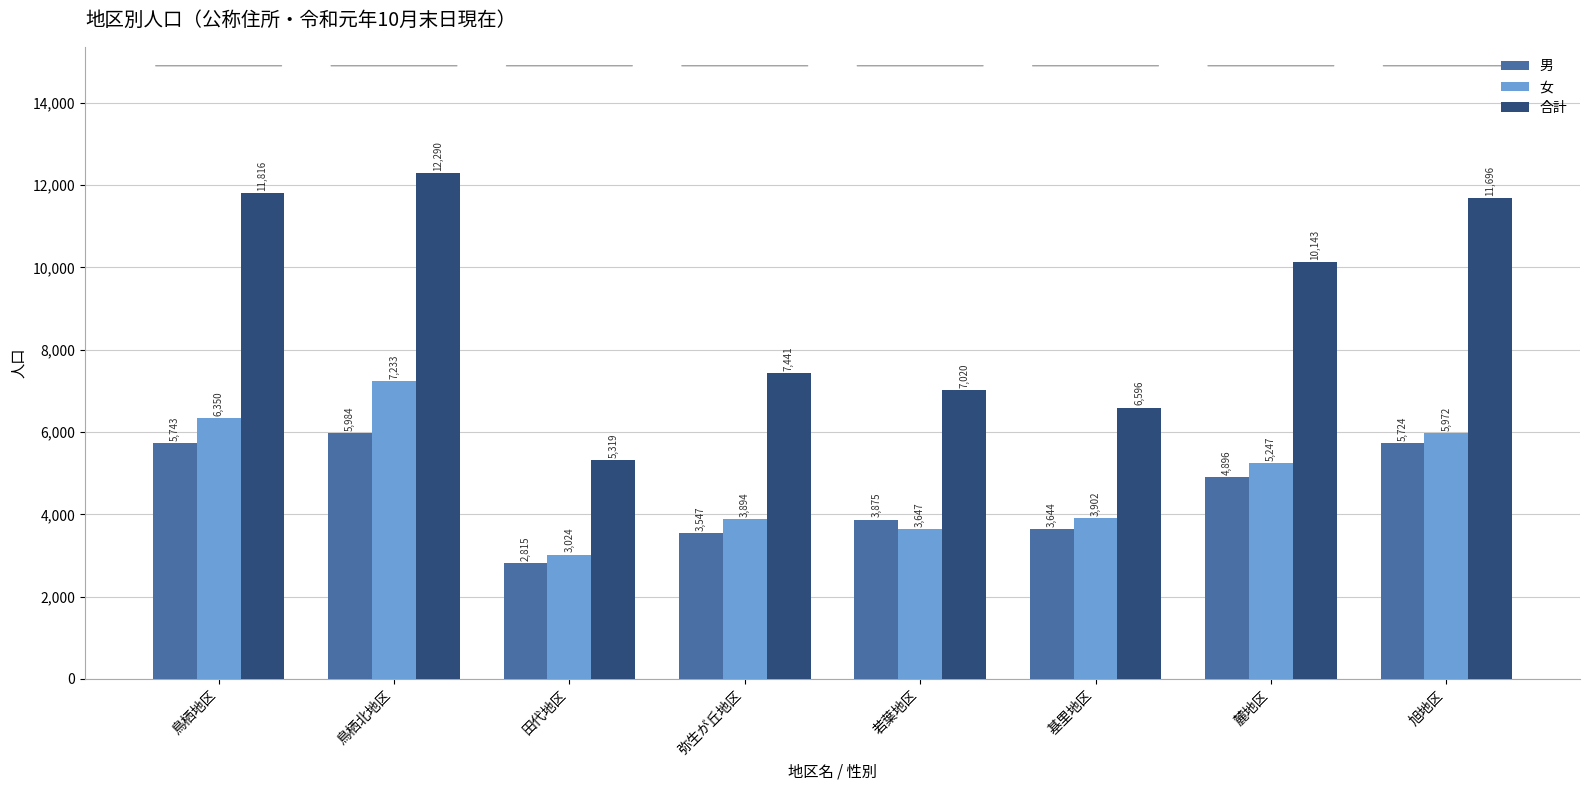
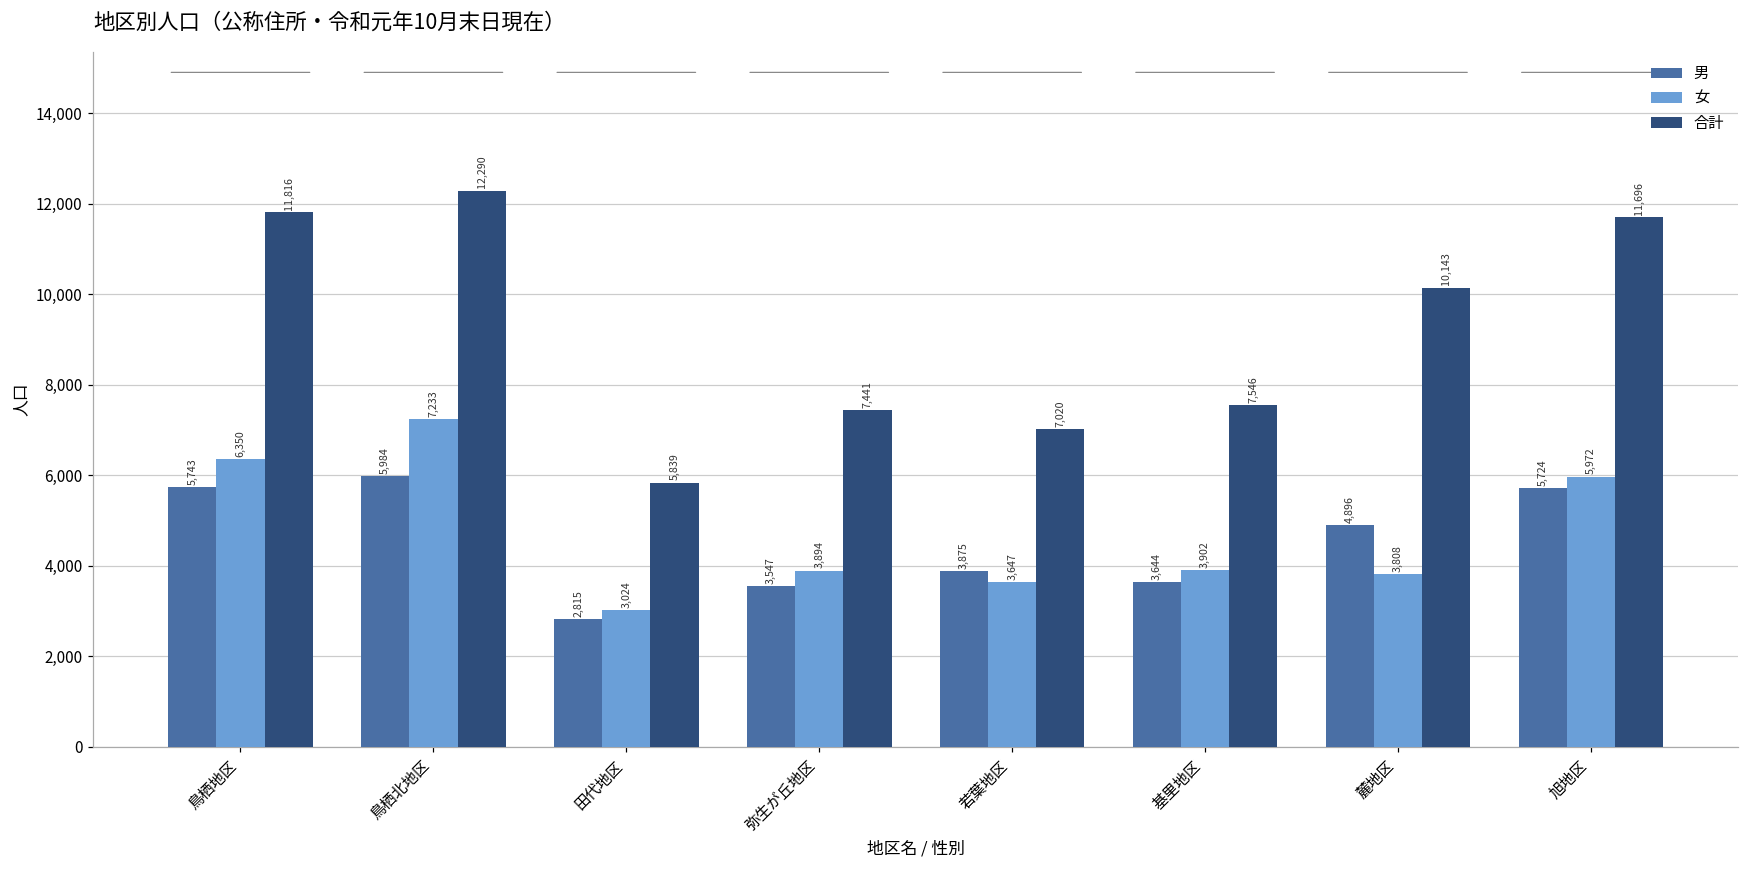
  {
    "男": {
      "鳥栖地区": "5,743",
      "鳥栖北地区": "5,984",
      "田代地区": "2,815",
      "弥生が丘地区": "3,547",
      "若葉地区": "3,875",
      "基里地区": "3,644",
      "麓地区": "4,896",
      "旭地区": "5,724"
    },
    "女": {
      "鳥栖地区": "6,350",
      "鳥栖北地区": "7,233",
      "田代地区": "3,024",
      "弥生が丘地区": "3,894",
      "若葉地区": "3,647",
      "基里地区": "3,902",
-     "麓地区": "5,247",
+     "麓地区": "3,808",
      "旭地区": "5,972"
    },
    "合計": {
      "鳥栖地区": "11,816",
      "鳥栖北地区": "12,290",
-     "田代地区": "5,319",
+     "田代地区": "5,839",
      "弥生が丘地区": "7,441",
      "若葉地区": "7,020",
-     "基里地区": "6,596",
+     "基里地区": "7,546",
      "麓地区": "10,143",
      "旭地区": "11,696"
    }
  }
